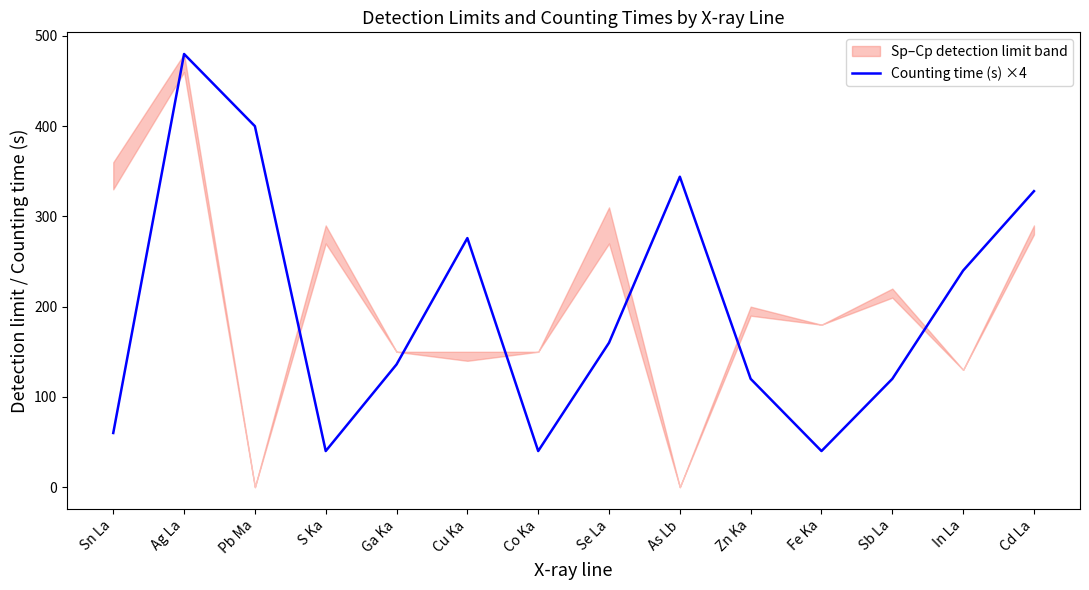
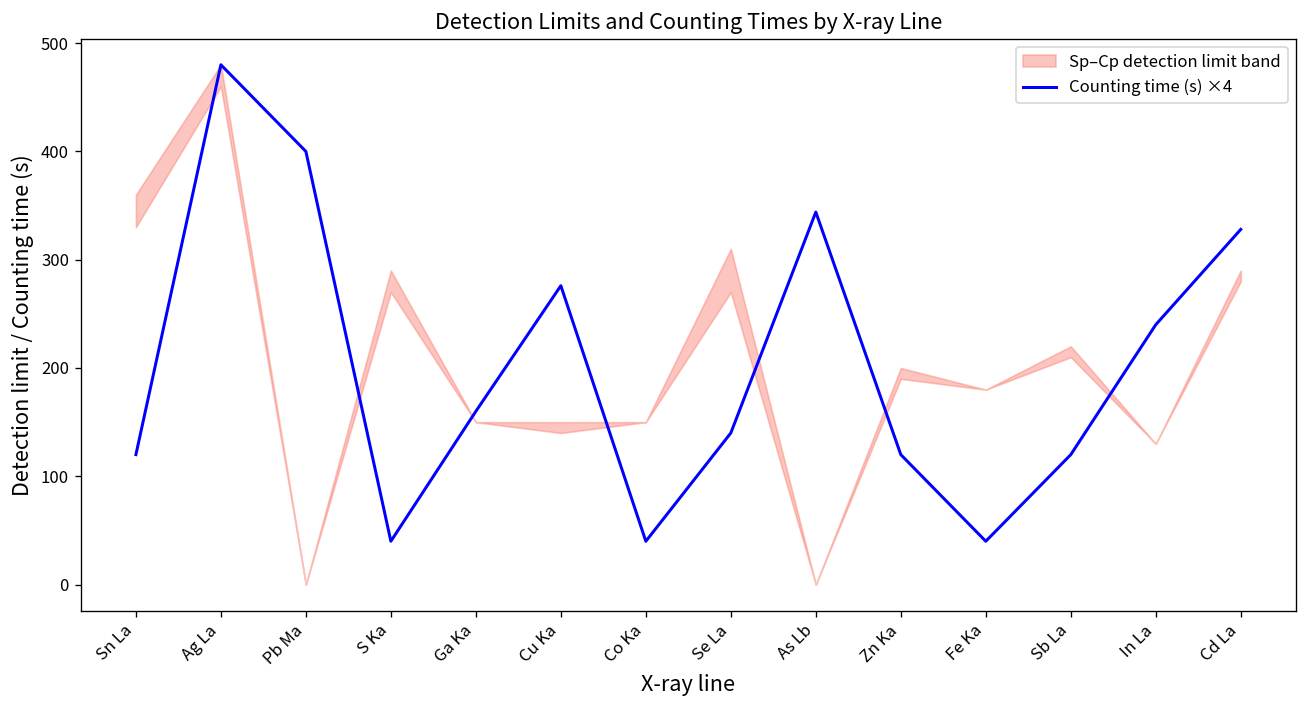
  {
    "Counting time (s) ×4": {
-     "Sn La": 60,
+     "Sn La": 120,
      "Pb Ma": 400,
      "S Ka": 40,
-     "Ga Ka": 140,
+     "Ga Ka": 160,
      "Cu Ka": 280,
      "Co Ka": 40,
-     "Se La": 160,
+     "Se La": 140,
      "As Lb": 340,
      "Zn Ka": 120,
      "Fe Ka": 40,
      "Sb La": 120,
      "In La": 240,
      "Cd La": 330
    }
  }
